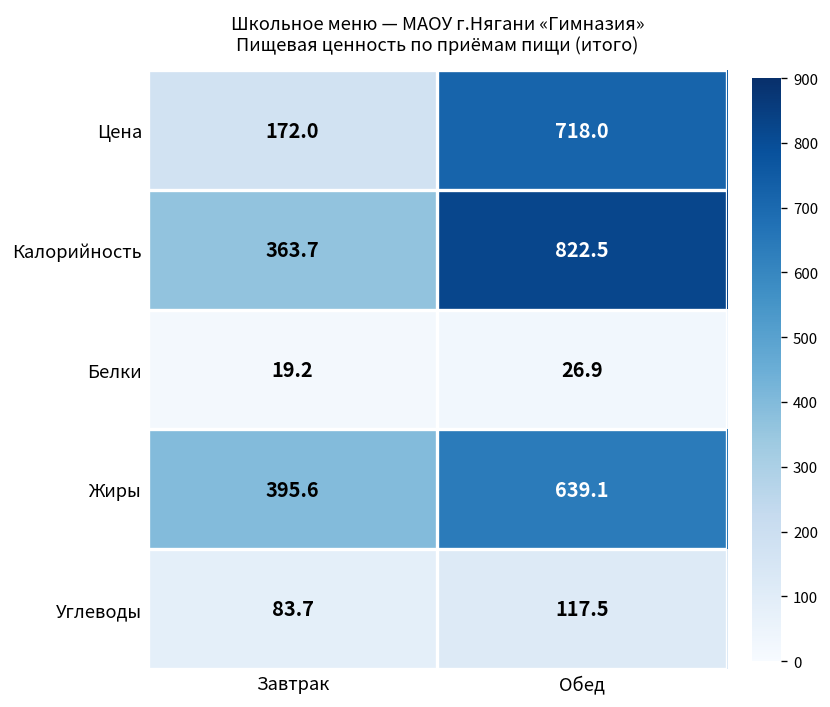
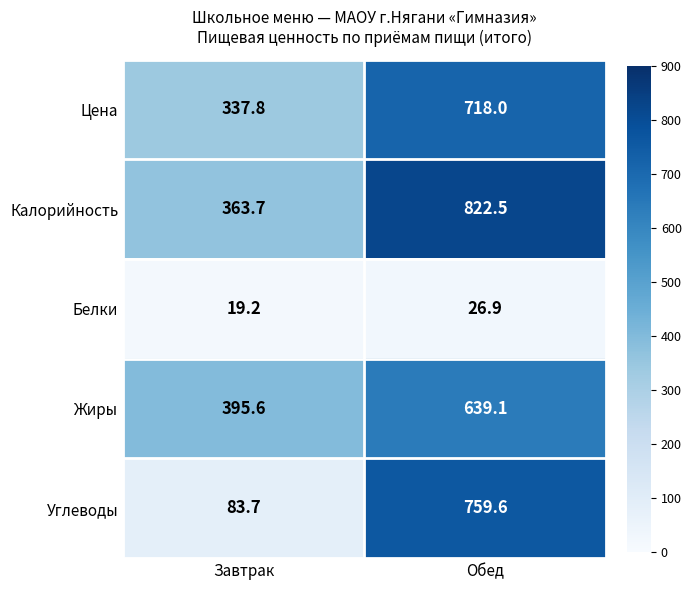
  {
    "Цена": {
-     "Завтрак": 172.0,
+     "Завтрак": 337.8,
      "Обед": 718.0
    },
    "Калорийность": {
      "Завтрак": 363.7,
      "Обед": 822.5
    },
    "Белки": {
      "Завтрак": 19.2,
      "Обед": 26.9
    },
    "Жиры": {
      "Завтрак": 395.6,
      "Обед": 639.1
    },
    "Углеводы": {
      "Завтрак": 83.7,
-     "Обед": 117.5
+     "Обед": 759.6
    }
  }
